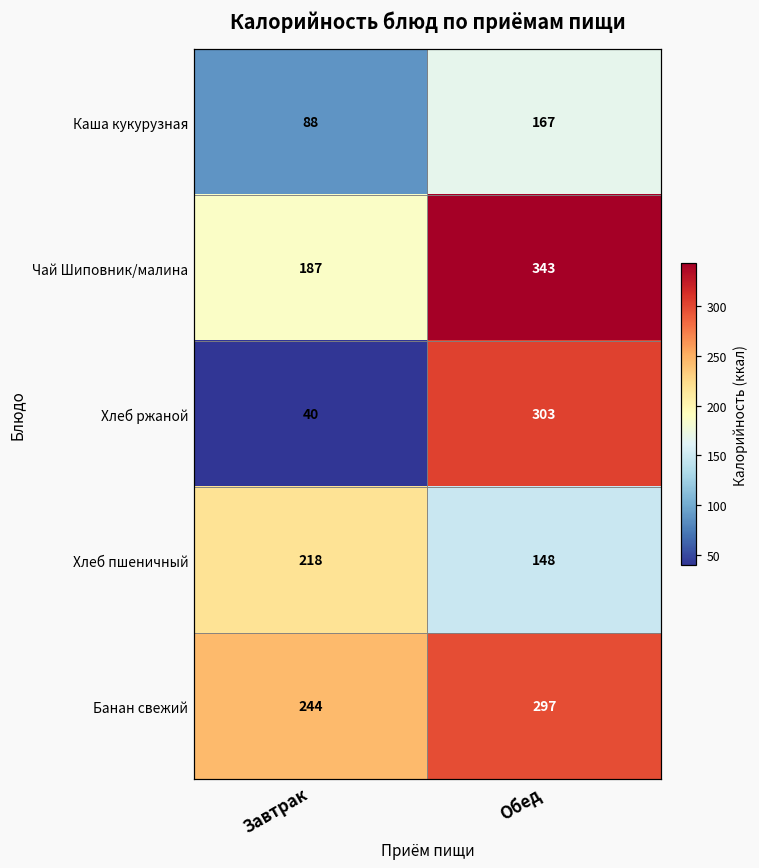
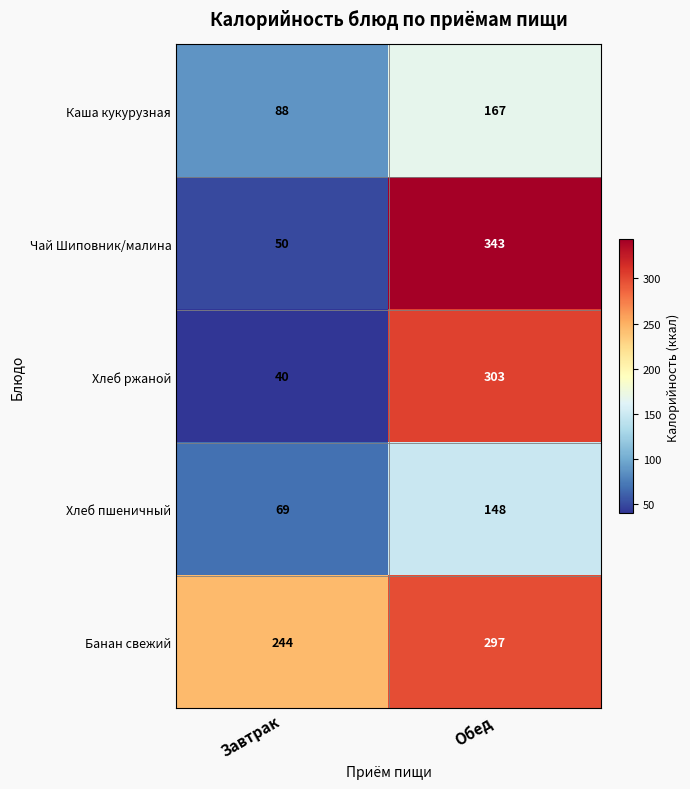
  {
    "Каша кукурузная": {
      "Завтрак": 88,
      "Обед": 167
    },
    "Чай Шиповник/малина": {
-     "Завтрак": 187,
+     "Завтрак": 50,
      "Обед": 343
    },
    "Хлеб ржаной": {
      "Завтрак": 40,
      "Обед": 303
    },
    "Хлеб пшеничный": {
-     "Завтрак": 218,
+     "Завтрак": 69,
      "Обед": 148
    },
    "Банан свежий": {
      "Завтрак": 244,
      "Обед": 297
    }
  }
